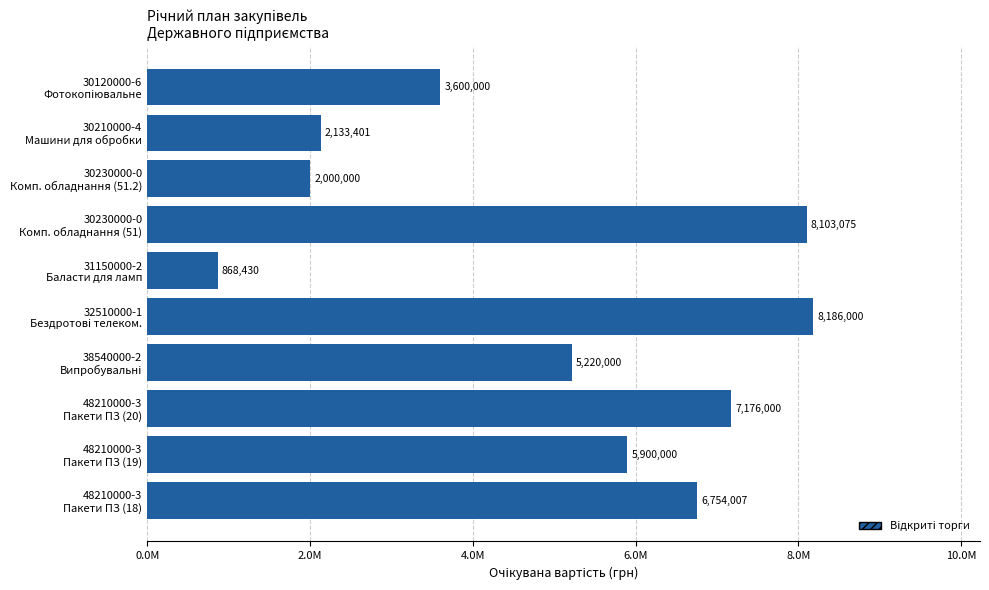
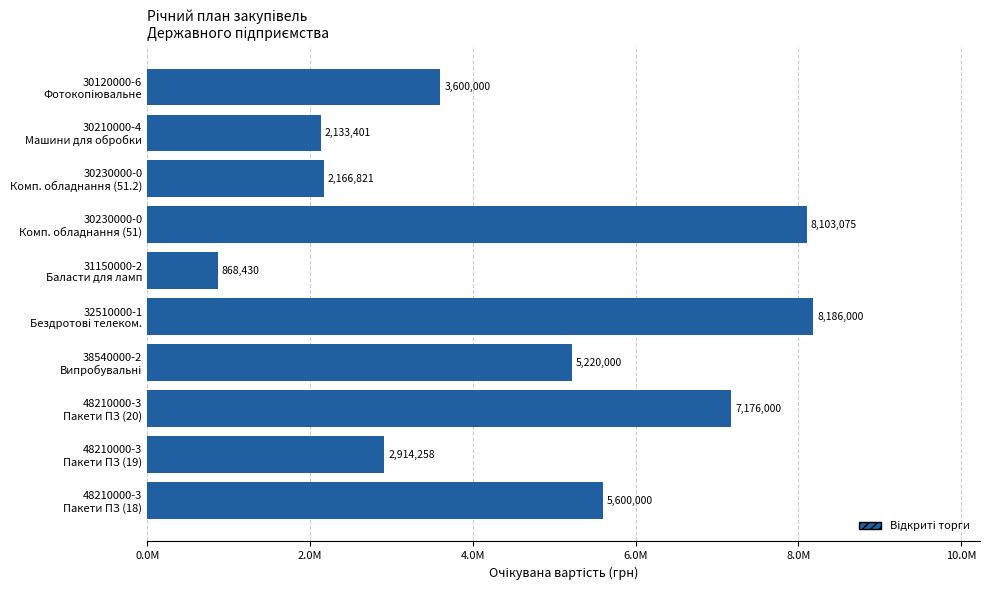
  {
    "30120000-6 Фотокопіювальне": "3,600,000",
    "30210000-4 Машини для обробки": "2,133,401",
-   "30230000-0 Комп. обладнання (51.2)": "2,000,000",
+   "30230000-0 Комп. обладнання (51.2)": "2,166,821",
    "30230000-0 Комп. обладнання (51)": "8,103,075",
    "31150000-2 Баласти для ламп": "868,430",
    "32510000-1 Бездротові телеком.": "8,186,000",
    "38540000-2 Випробувальні": "5,220,000",
    "48210000-3 Пакети ПЗ (20)": "7,176,000",
-   "48210000-3 Пакети ПЗ (19)": "5,900,000",
-   "48210000-3 Пакети ПЗ (18)": "6,754,007"
+   "48210000-3 Пакети ПЗ (19)": "2,914,258",
+   "48210000-3 Пакети ПЗ (18)": "5,600,000"
  }
